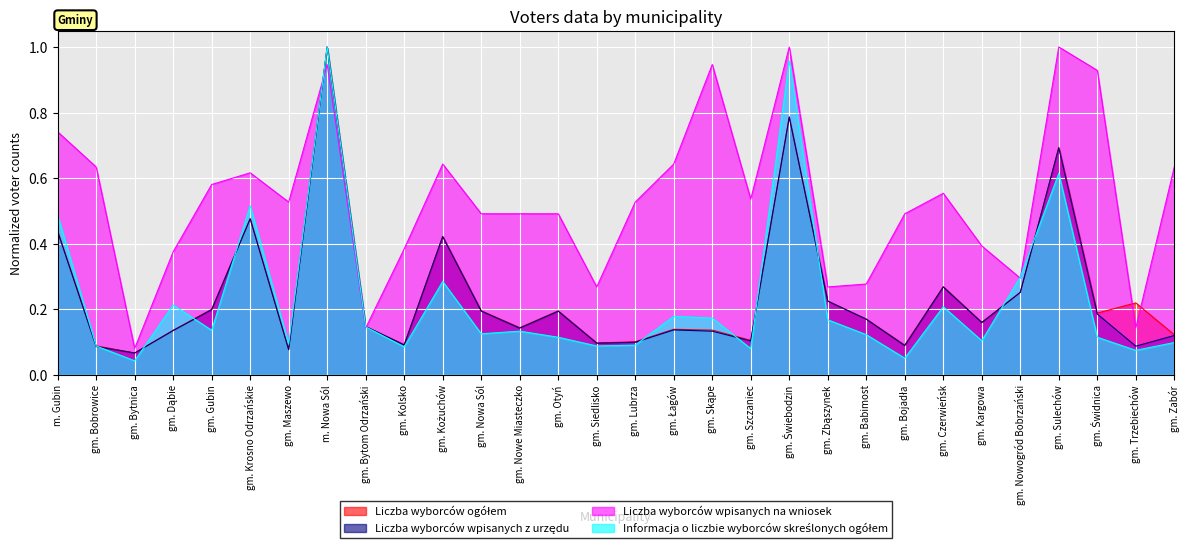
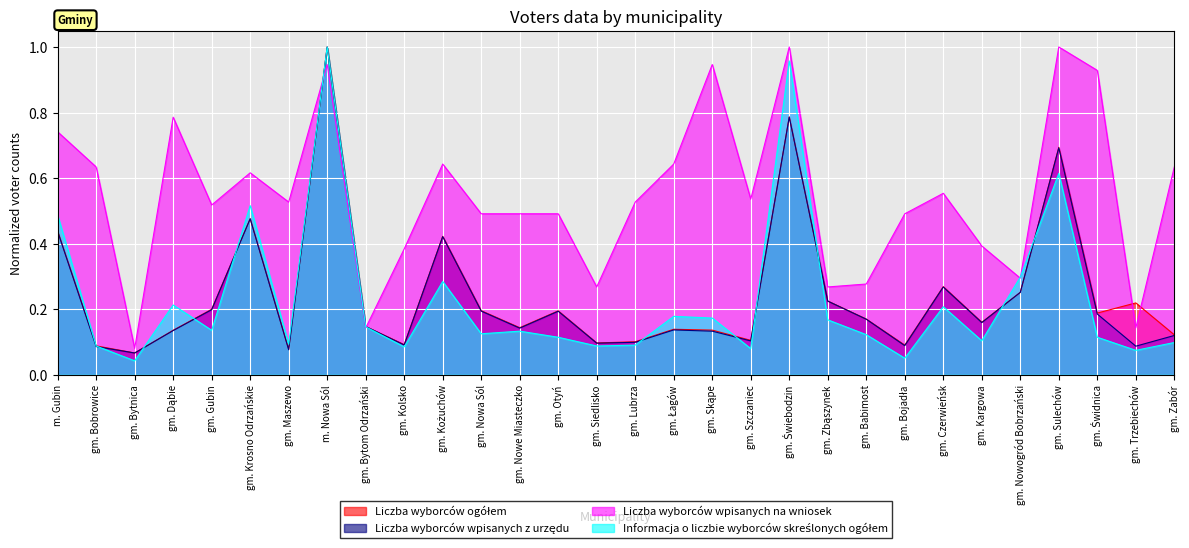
  {
    "Liczba wyborców ogółem": {
      "gm. Trzebiechów": 0.22
    },
    "Liczba wyborców wpisanych z urzędu": {
      "gm. Trzebiechów": 0.09
    },
    "Liczba wyborców wpisanych na wniosek": {
      "m. Gubin": 0.74,
      "gm. Bobrowice": 0.63,
      "gm. Bytnica": 0.08,
-     "gm. Dąbie": 0.38,
-     "gm. Gubin": 0.58,
+     "gm. Dąbie": 0.79,
+     "gm. Gubin": 0.52,
      "gm. Krosno Odrzańskie": 0.62,
      "gm. Maszewo": 0.53,
      "m. Nowa Sól": 0.95,
      "gm. Kolsko": 0.38,
      "gm. Kożuchów": 0.64,
      "gm. Nowa Sól": 0.49,
      "gm. Nowe Miasteczko": 0.49,
      "gm. Otyń": 0.49,
      "gm. Siedlisko": 0.27,
      "gm. Lubrza": 0.53,
      "gm. Łagów": 0.64,
      "gm. Skąpe": 0.95,
      "gm. Szczaniec": 0.54,
      "gm. Świebodzin": 1.00,
      "gm. Zbąszynek": 0.27,
      "gm. Babimost": 0.28,
      "gm. Bojadła": 0.49,
      "gm. Czerwieńsk": 0.55,
      "gm. Kargowa": 0.39,
      "gm. Sulechów": 1.00,
      "gm. Świdnica": 0.93,
      "gm. Trzebiechów": 0.14,
      "gm. Zabór": 0.63
    },
    "Informacja o liczbie wyborców skreślonych ogółem": {
      "m. Gubin": 0.49,
      "gm. Bytnica": 0.04,
      "gm. Dąbie": 0.21,
      "gm. Gubin": 0.14,
      "gm. Krosno Odrzańskie": 0.52,
      "gm. Maszewo": 0.09,
      "gm. Kożuchów": 0.28,
      "gm. Nowa Sól": 0.13,
      "gm. Nowe Miasteczko": 0.13,
      "gm. Otyń": 0.11,
      "gm. Siedlisko": 0.09,
      "gm. Lubrza": 0.09,
      "gm. Łagów": 0.18,
      "gm. Skąpe": 0.17,
      "gm. Szczaniec": 0.08,
      "gm. Świebodzin": 0.96,
      "gm. Zbąszynek": 0.17,
      "gm. Babimost": 0.12,
      "gm. Bojadła": 0.05,
      "gm. Czerwieńsk": 0.21,
      "gm. Kargowa": 0.10,
      "gm. Sulechów": 0.61,
      "gm. Świdnica": 0.11,
      "gm. Trzebiechów": 0.07,
      "gm. Zabór": 0.10
    }
  }
